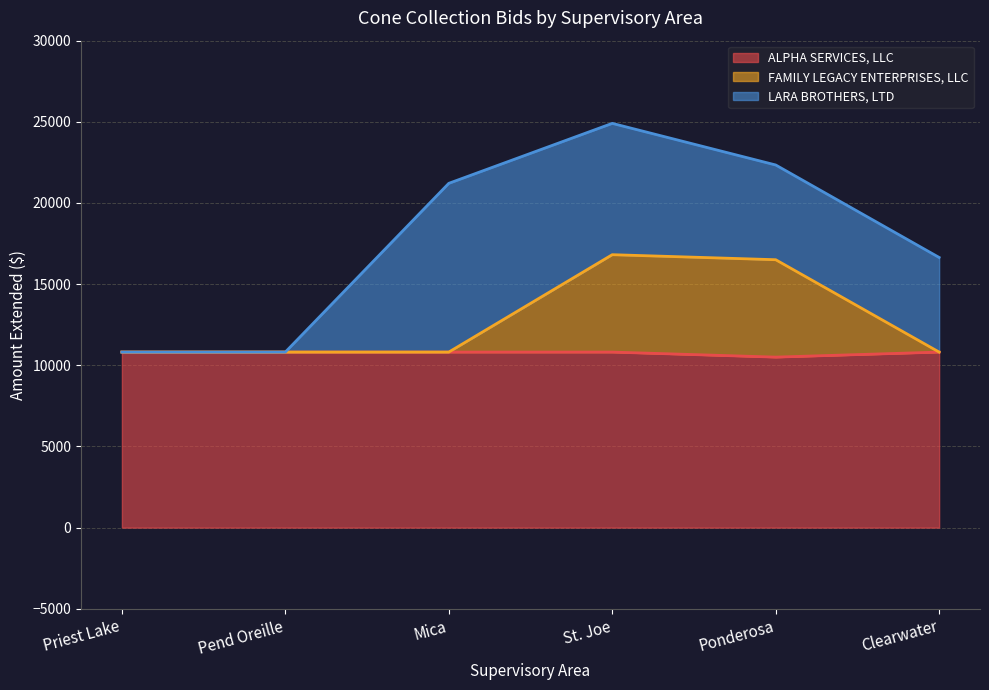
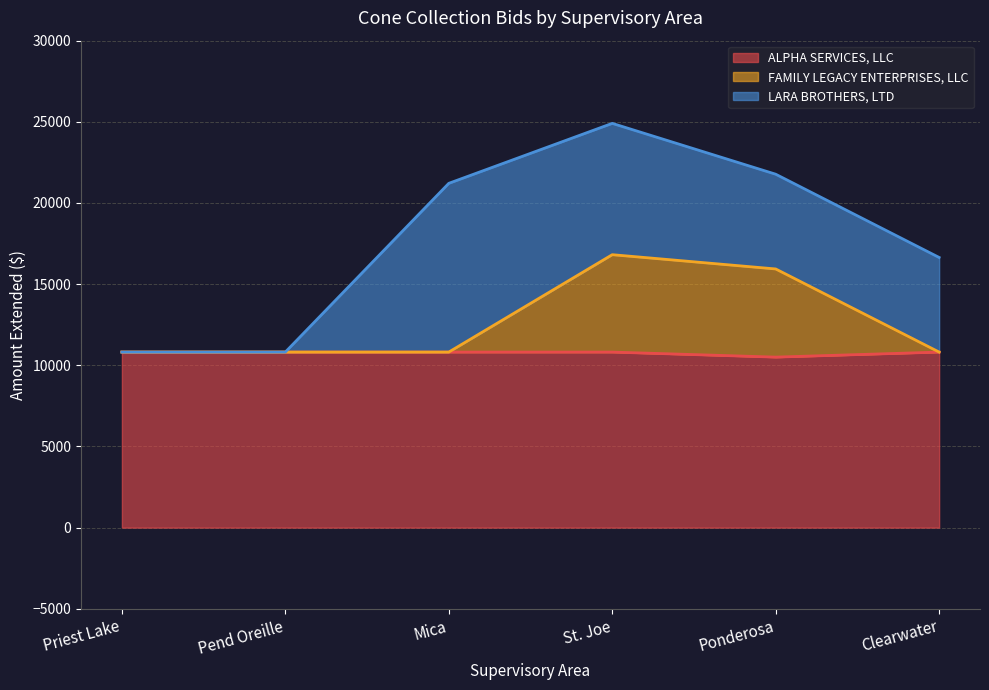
  {
    "ALPHA SERVICES, LLC": {
      "St. Joe": 10800,
      "Ponderosa": 10500
    },
    "FAMILY LEGACY ENTERPRISES, LLC": {
      "St. Joe": 6000,
-     "Ponderosa": 6000
+     "Ponderosa": 5400
    },
    "LARA BROTHERS, LTD": {
      "Mica": 10400,
      "St. Joe": 8100,
      "Ponderosa": 5800,
      "Clearwater": 5800
    }
  }
